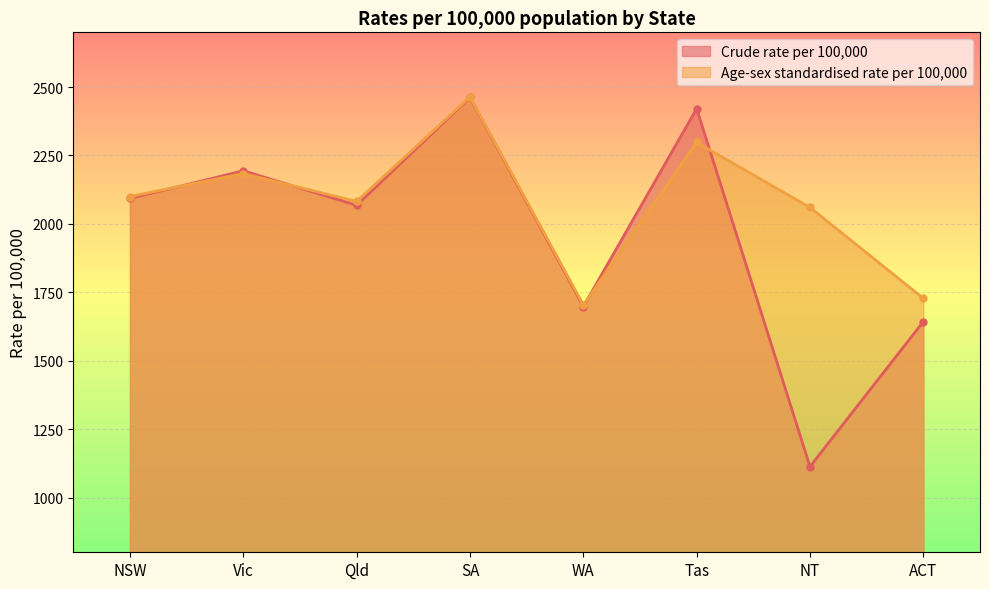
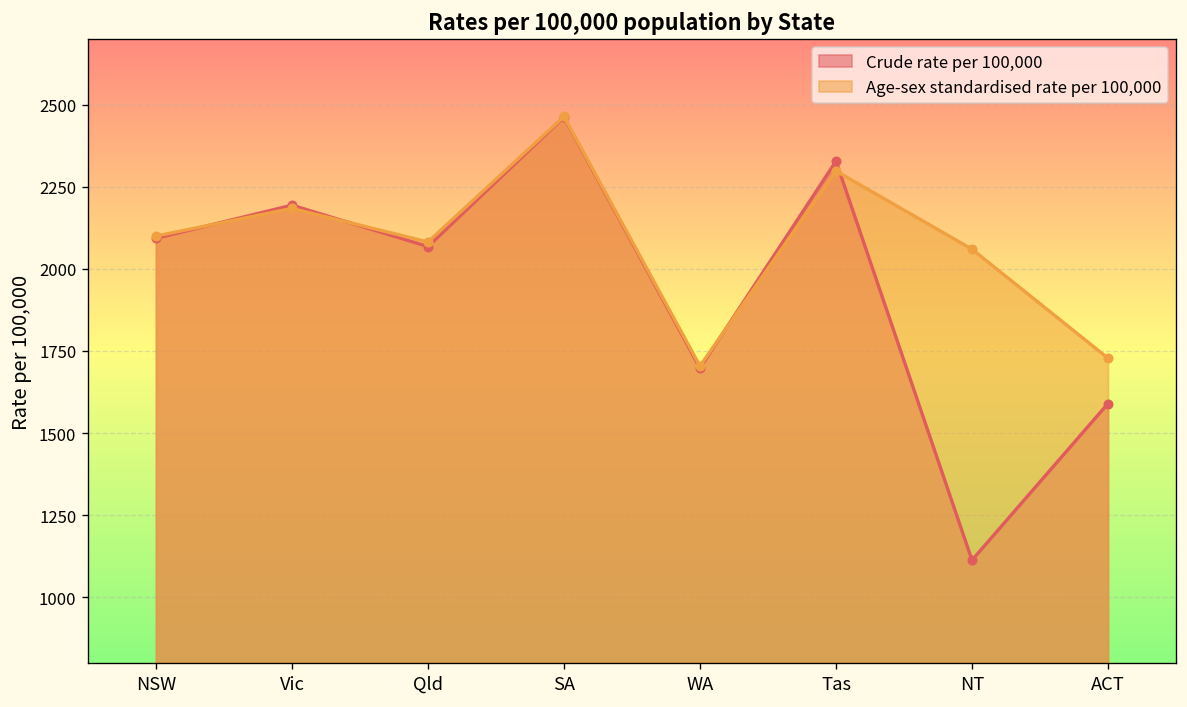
  {
    "Crude rate per 100,000": {
      "Vic": 2190,
      "Qld": 2070,
-     "Tas": 2420,
+     "Tas": 2330,
      "NT": 1110,
-     "ACT": 1640
+     "ACT": 1590
    },
    "Age-sex standardised rate per 100,000": {
      "Vic": 2180,
      "Qld": 2080,
      "Tas": 2300,
      "NT": 2060,
      "ACT": 1730
    }
  }
